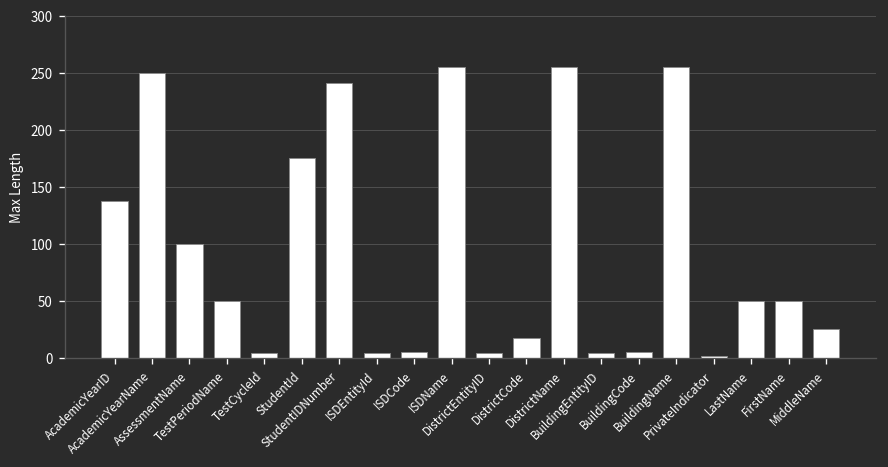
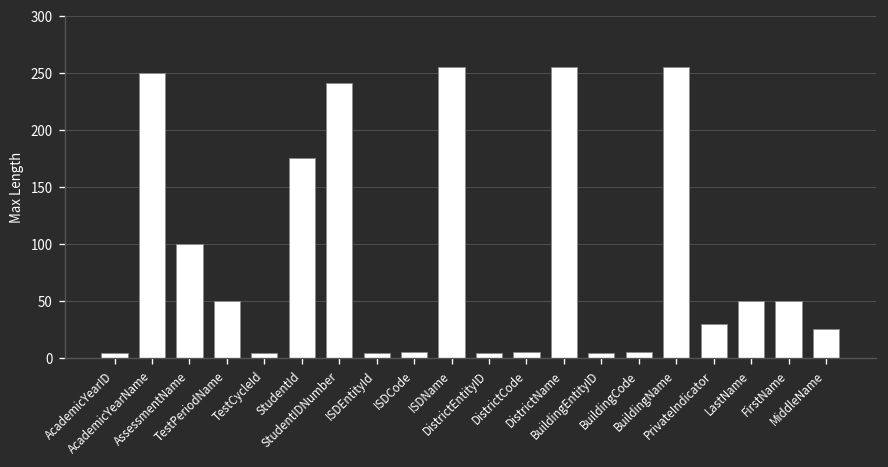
  {
-   "AcademicYearID": 140,
+   "AcademicYearID": 0,
    "AcademicYearName": 250,
    "AssessmentName": 100,
    "TestPeriodName": 50,
    "TestCycleId": 0,
    "StudentId": 180,
    "StudentIDNumber": 240,
    "ISDEntityId": 0,
    "ISDCode": 10,
    "ISDName": 260,
    "DistrictEntityID": 0,
-   "DistrictCode": 20,
+   "DistrictCode": 10,
    "DistrictName": 260,
    "BuildingEntityID": 0,
    "BuildingCode": 10,
    "BuildingName": 260,
-   "PrivateIndicator": 0,
+   "PrivateIndicator": 30,
    "LastName": 50,
    "FirstName": 50,
    "MiddleName": 30
  }
